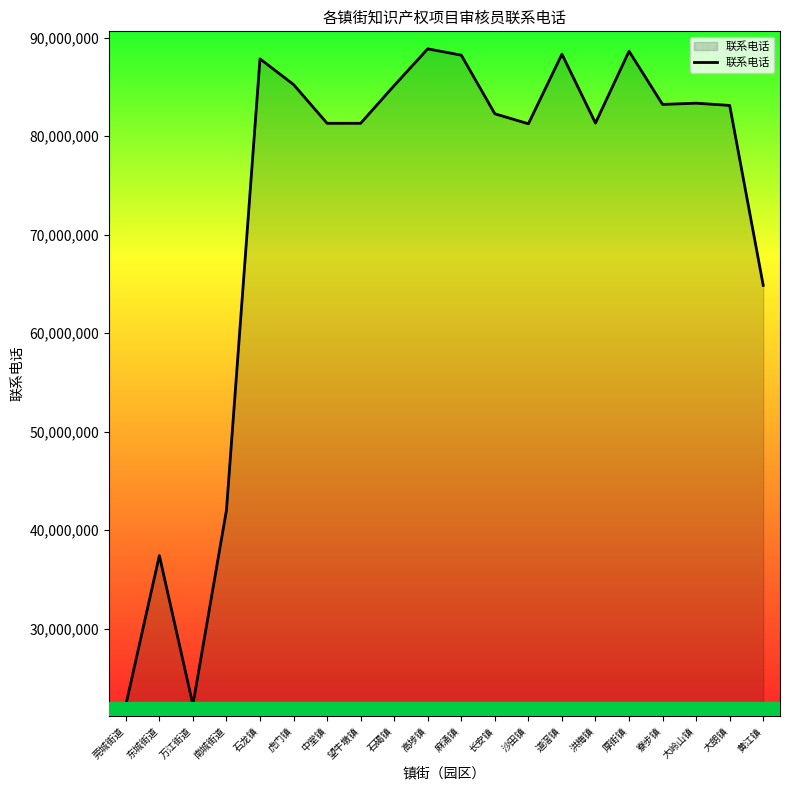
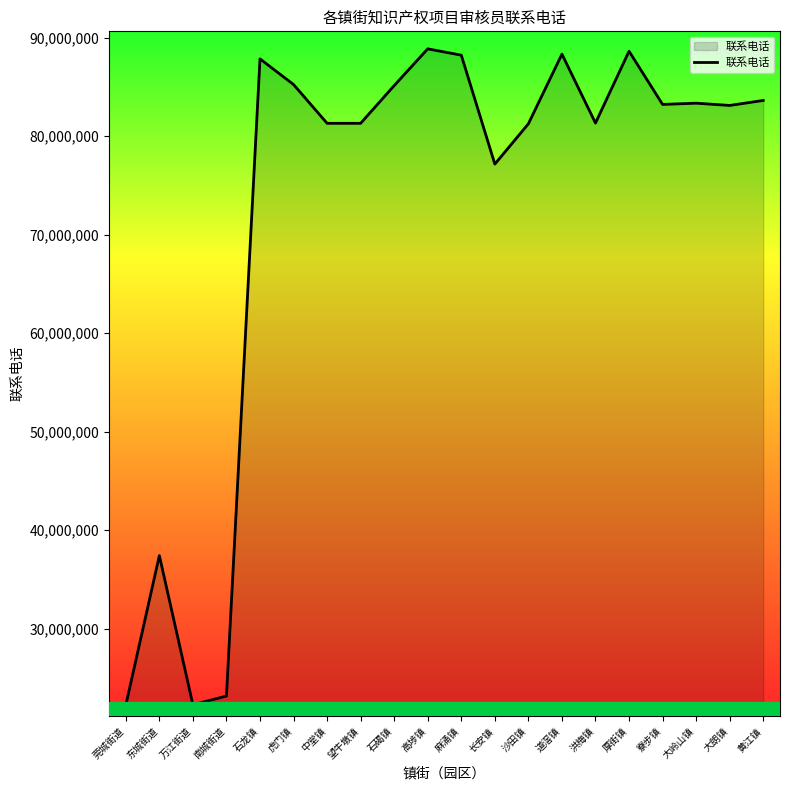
  {
    "东城街道": "37,000,000",
-   "南城街道": "42,000,000",
+   "南城街道": "23,000,000",
    "石龙镇": "88,000,000",
    "虎门镇": "85,000,000",
    "中堂镇": "81,000,000",
    "望牛墩镇": "81,000,000",
    "石碣镇": "85,000,000",
    "高埗镇": "89,000,000",
    "麻涌镇": "88,000,000",
-   "长安镇": "82,000,000",
+   "长安镇": "77,000,000",
    "沙田镇": "81,000,000",
    "道滘镇": "88,000,000",
    "洪梅镇": "81,000,000",
    "厚街镇": "89,000,000",
    "寮步镇": "83,000,000",
    "大岭山镇": "83,000,000",
    "大朗镇": "83,000,000",
-   "黄江镇": "65,000,000"
+   "黄江镇": "84,000,000"
  }
